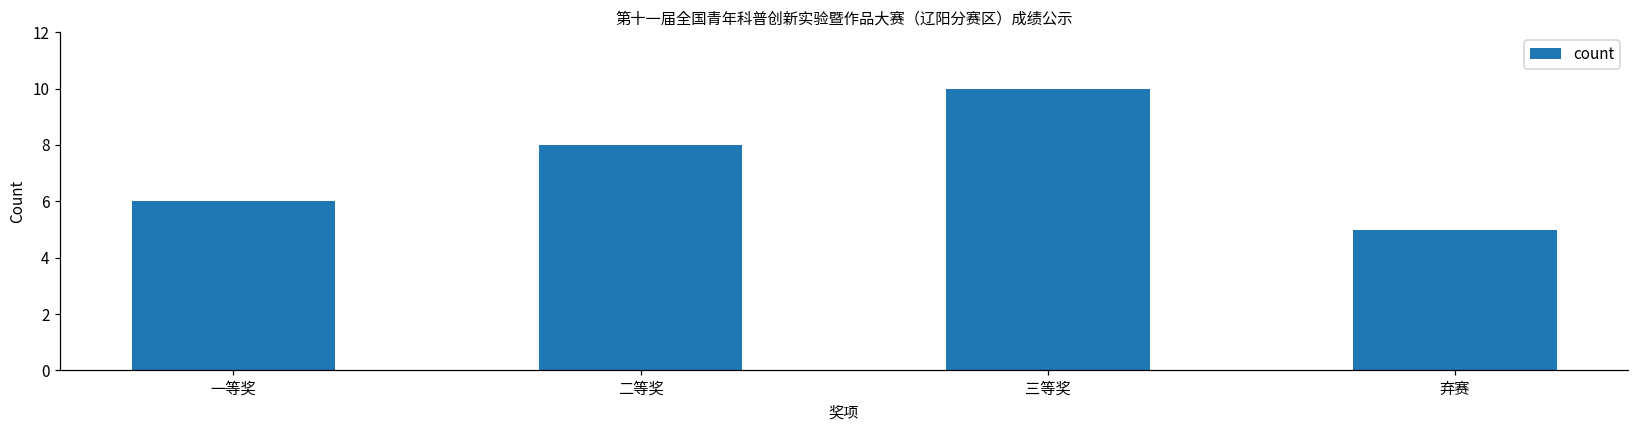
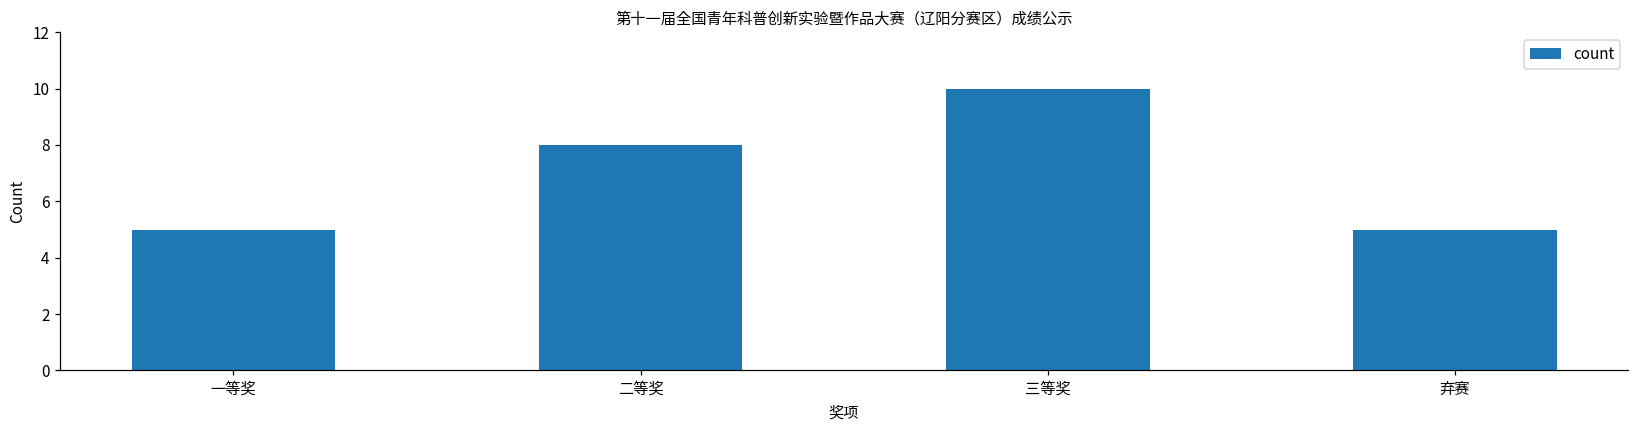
  {
-   "一等奖": 6,
+   "一等奖": 5,
    "二等奖": 8,
    "三等奖": 10,
    "弃赛": 5
  }
